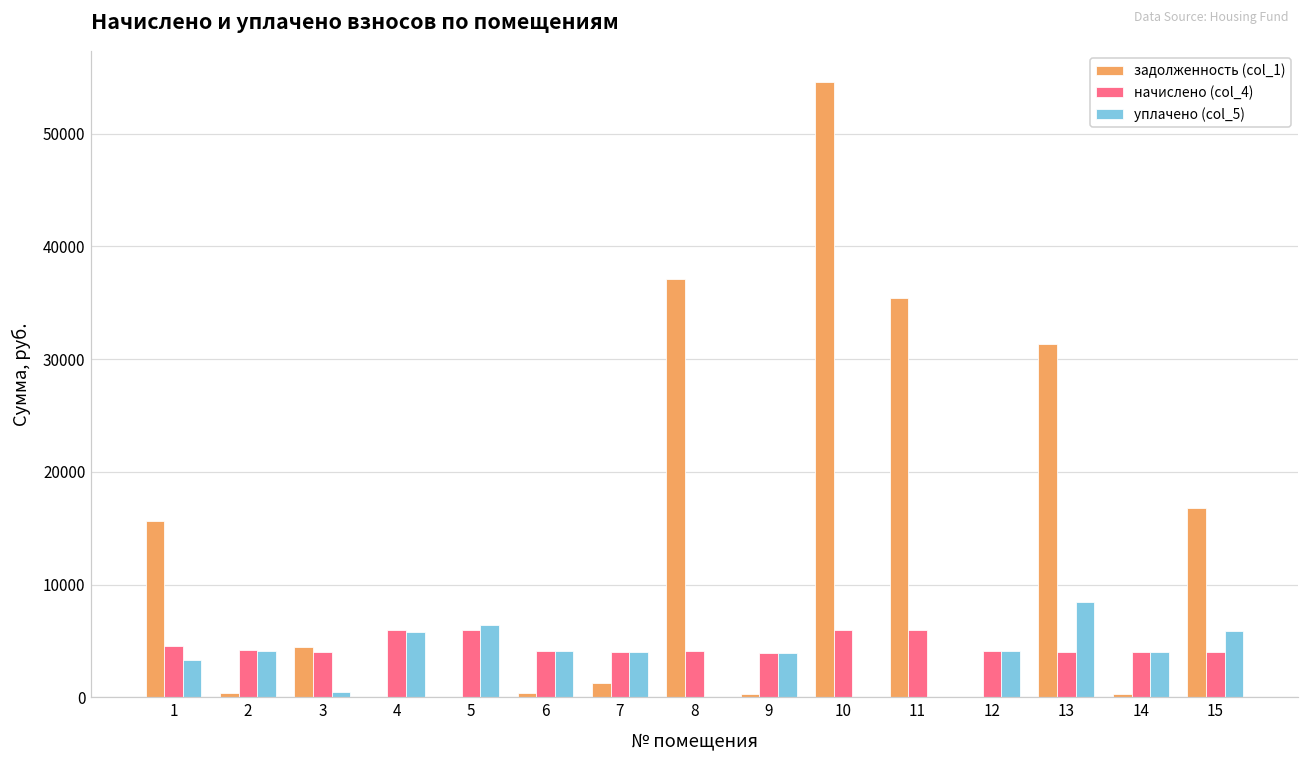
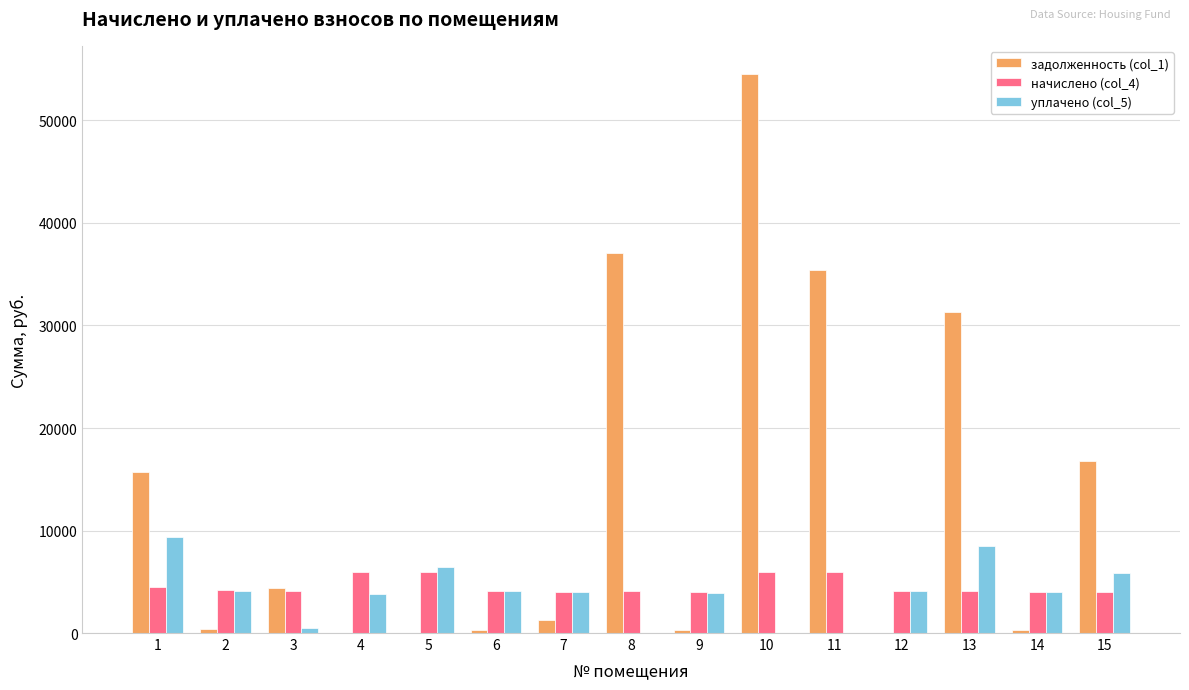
  {
    "задолженность (col_1)": {
      "1": 15700,
      "2": 300,
      "3": 4400,
      "4": 0,
      "5": 0,
      "6": 300,
      "7": 1300,
      "8": 37100,
      "9": 300,
      "10": 54600,
      "11": 35400,
      "12": 0,
      "13": 31300,
      "14": 300,
      "15": 16800
    },
    "начислено (col_4)": {
      "1": 4500,
      "2": 4200,
      "3": 4100,
      "4": 6000,
      "5": 6000,
      "6": 4100,
      "7": 4000,
      "8": 4100,
      "9": 4000,
      "10": 6000,
      "11": 6000,
      "12": 4100,
      "13": 4100,
      "14": 4000,
      "15": 4000
    },
    "уплачено (col_5)": {
-     "1": 3300,
+     "1": 9400,
      "2": 4100,
      "3": 500,
-     "4": 5800,
+     "4": 3800,
      "5": 6400,
      "6": 4100,
      "7": 4000,
      "8": 0,
      "9": 3900,
      "10": 0,
      "11": 0,
      "12": 4100,
      "13": 8500,
      "14": 4000,
      "15": 5900
    }
  }
